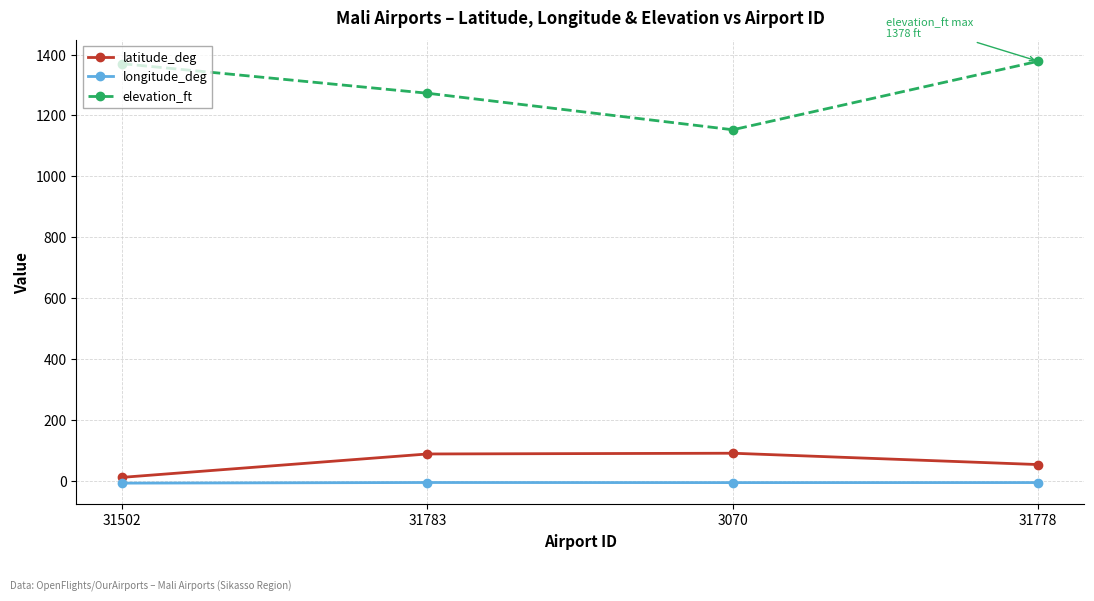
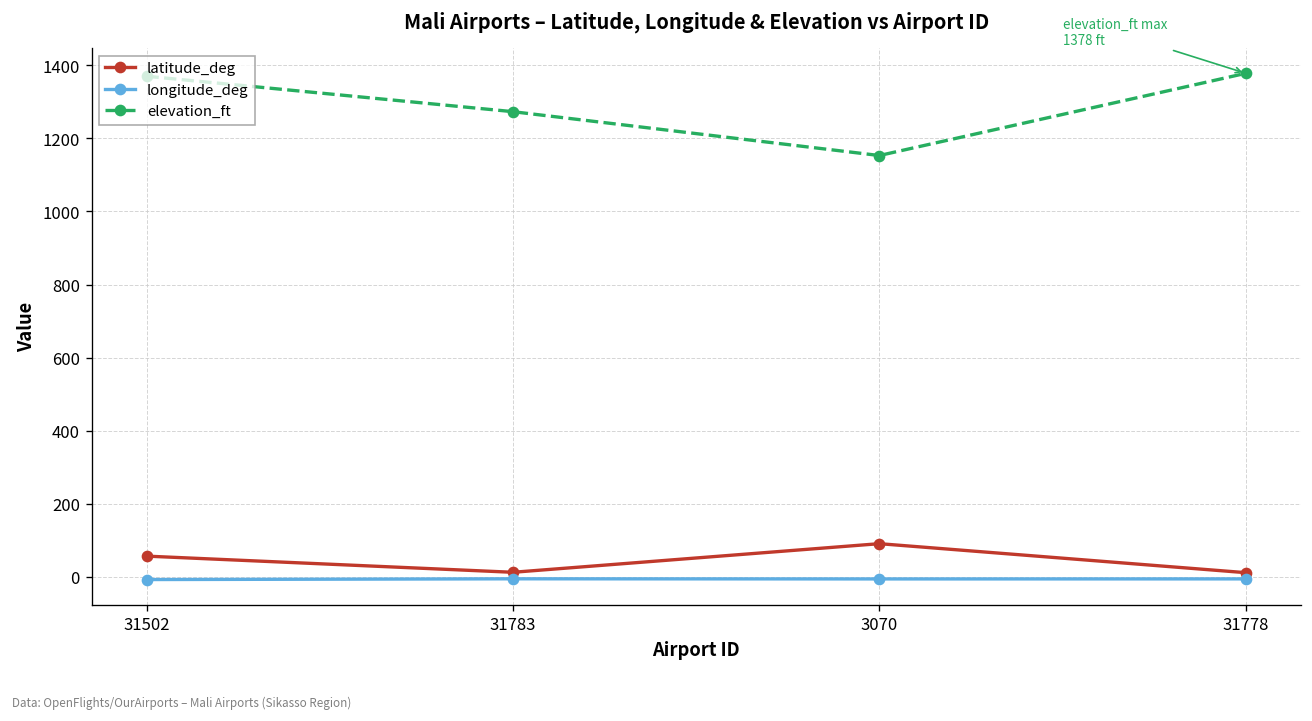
  {
    "latitude_deg": {
-     "31502": 10,
-     "31783": 90,
+     "31502": 60,
+     "31783": 10,
      "3070": 90,
-     "31778": 50
+     "31778": 10
    },
    "longitude_deg": {
      "31502": -10,
      "31783": -10,
      "3070": -10,
      "31778": -10
    },
    "elevation_ft": {
      "31778": 1378
    }
  }
